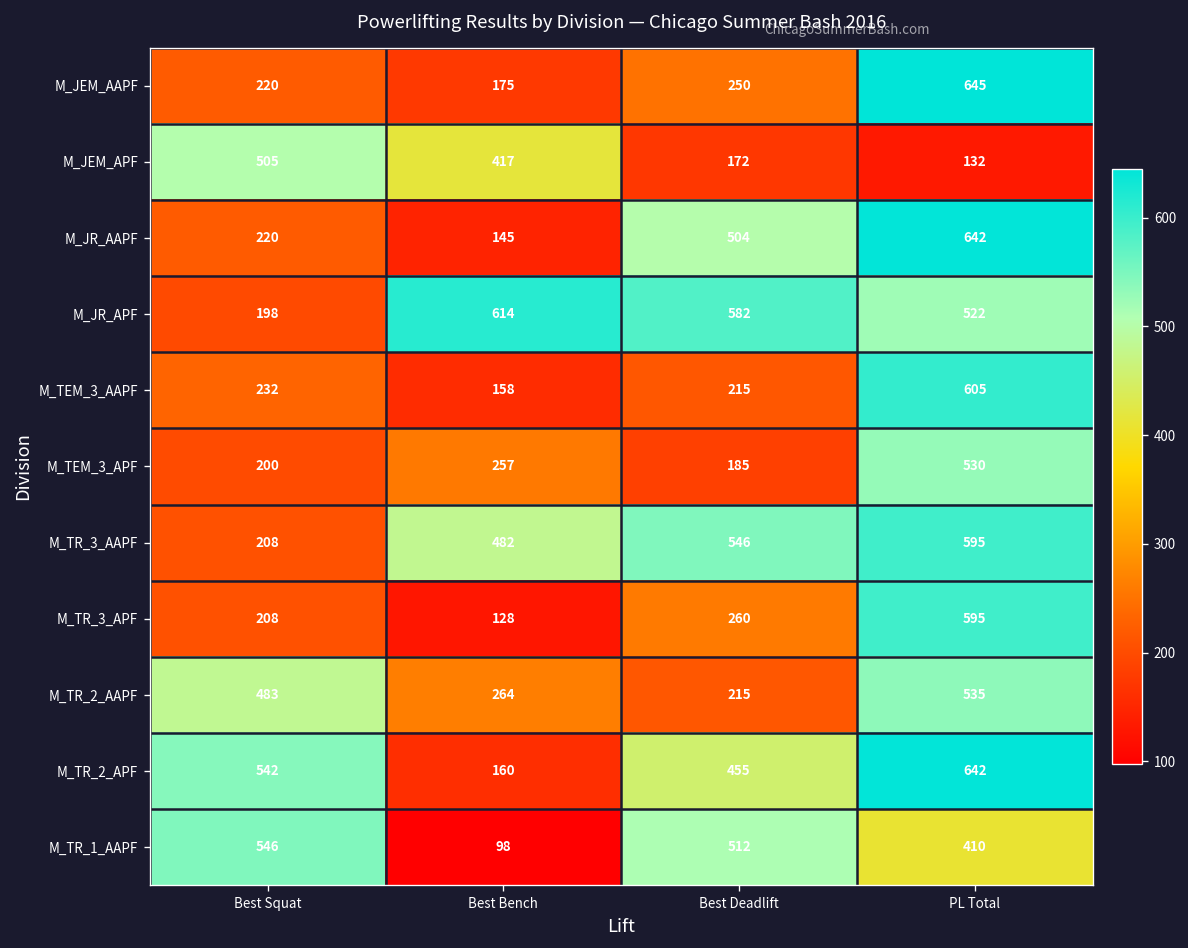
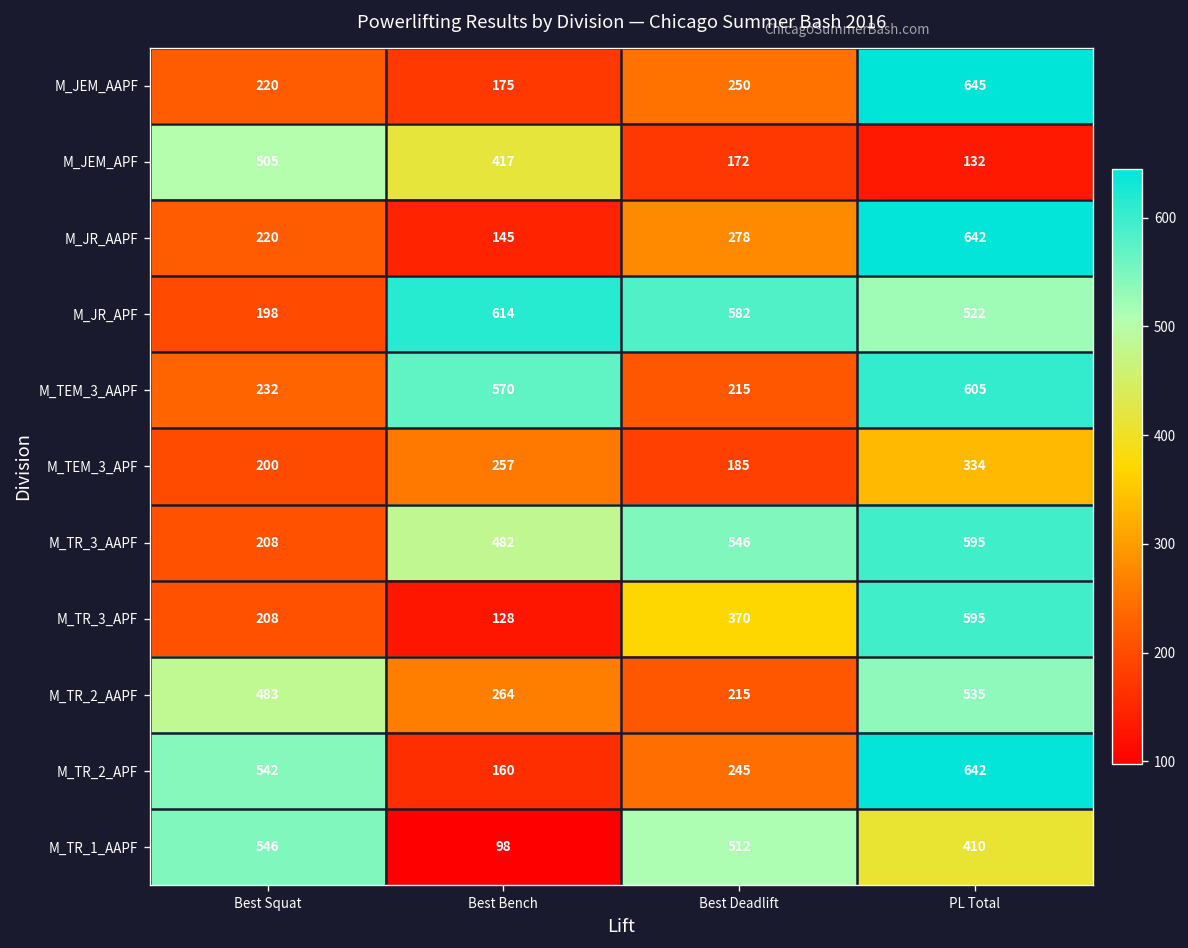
  {
    "M_JEM_AAPF": {
      "Best Squat": 220,
      "Best Bench": 175,
      "Best Deadlift": 250,
      "PL Total": 645
    },
    "M_JEM_APF": {
      "Best Squat": 505,
      "Best Bench": 417,
      "Best Deadlift": 172,
      "PL Total": 132
    },
    "M_JR_AAPF": {
      "Best Squat": 220,
      "Best Bench": 145,
-     "Best Deadlift": 504,
+     "Best Deadlift": 278,
      "PL Total": 642
    },
    "M_JR_APF": {
      "Best Squat": 198,
      "Best Bench": 614,
      "Best Deadlift": 582,
      "PL Total": 522
    },
    "M_TEM_3_AAPF": {
      "Best Squat": 232,
-     "Best Bench": 158,
+     "Best Bench": 570,
      "Best Deadlift": 215,
      "PL Total": 605
    },
    "M_TEM_3_APF": {
      "Best Squat": 200,
      "Best Bench": 257,
      "Best Deadlift": 185,
-     "PL Total": 530
+     "PL Total": 334
    },
    "M_TR_3_AAPF": {
      "Best Squat": 208,
      "Best Bench": 482,
      "Best Deadlift": 546,
      "PL Total": 595
    },
    "M_TR_3_APF": {
      "Best Squat": 208,
      "Best Bench": 128,
-     "Best Deadlift": 260,
+     "Best Deadlift": 370,
      "PL Total": 595
    },
    "M_TR_2_AAPF": {
      "Best Squat": 483,
      "Best Bench": 264,
      "Best Deadlift": 215,
      "PL Total": 535
    },
    "M_TR_2_APF": {
      "Best Squat": 542,
      "Best Bench": 160,
-     "Best Deadlift": 455,
+     "Best Deadlift": 245,
      "PL Total": 642
    },
    "M_TR_1_AAPF": {
      "Best Squat": 546,
      "Best Bench": 98,
      "Best Deadlift": 512,
      "PL Total": 410
    }
  }
